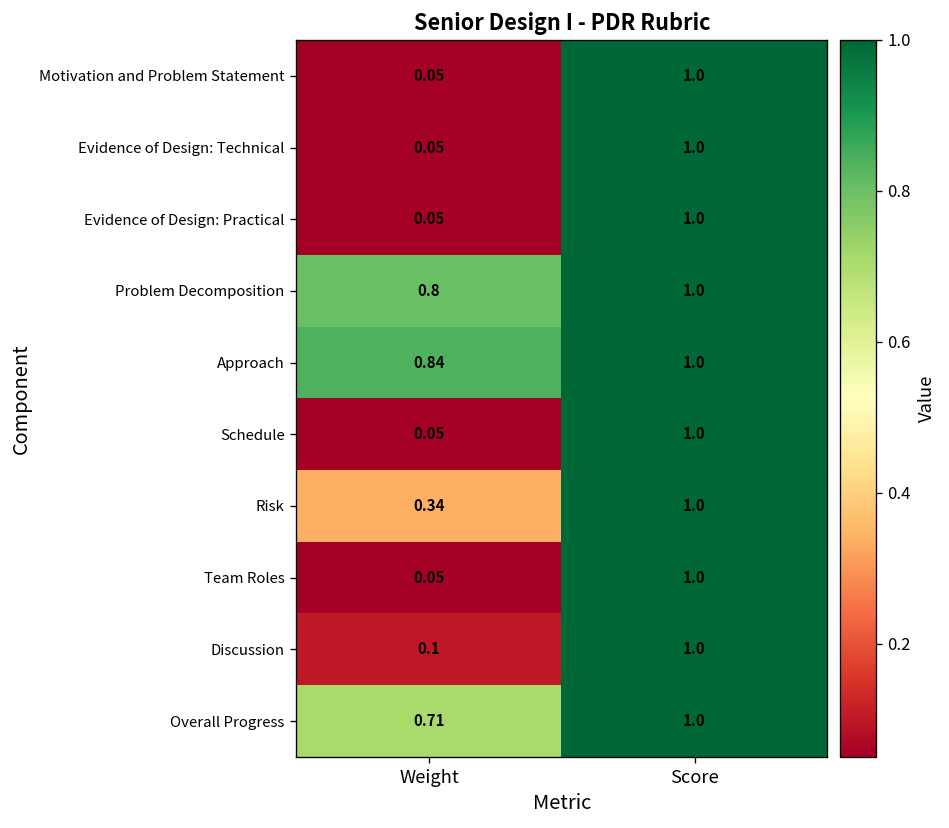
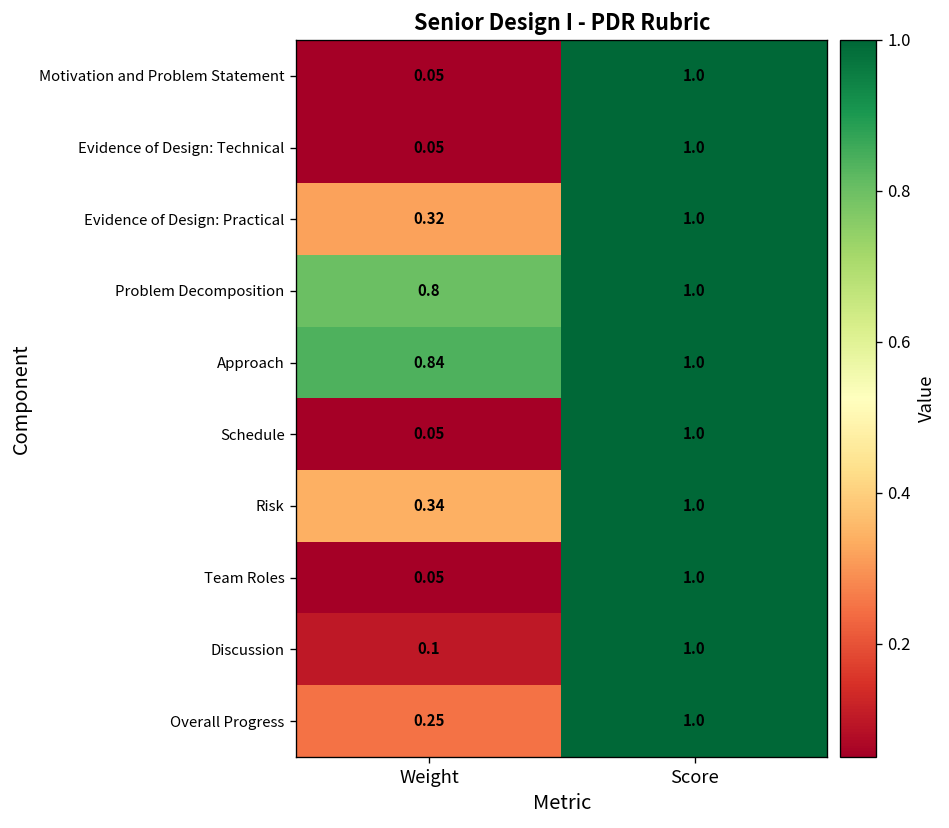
  {
    "Motivation and Problem Statement": {
      "Weight": 0.05,
      "Score": 1.0
    },
    "Evidence of Design: Technical": {
      "Weight": 0.05,
      "Score": 1.0
    },
    "Evidence of Design: Practical": {
-     "Weight": 0.05,
+     "Weight": 0.32,
      "Score": 1.0
    },
    "Problem Decomposition": {
      "Weight": 0.8,
      "Score": 1.0
    },
    "Approach": {
      "Weight": 0.84,
      "Score": 1.0
    },
    "Schedule": {
      "Weight": 0.05,
      "Score": 1.0
    },
    "Risk": {
      "Weight": 0.34,
      "Score": 1.0
    },
    "Team Roles": {
      "Weight": 0.05,
      "Score": 1.0
    },
    "Discussion": {
      "Weight": 0.1,
      "Score": 1.0
    },
    "Overall Progress": {
-     "Weight": 0.71,
+     "Weight": 0.25,
      "Score": 1.0
    }
  }
